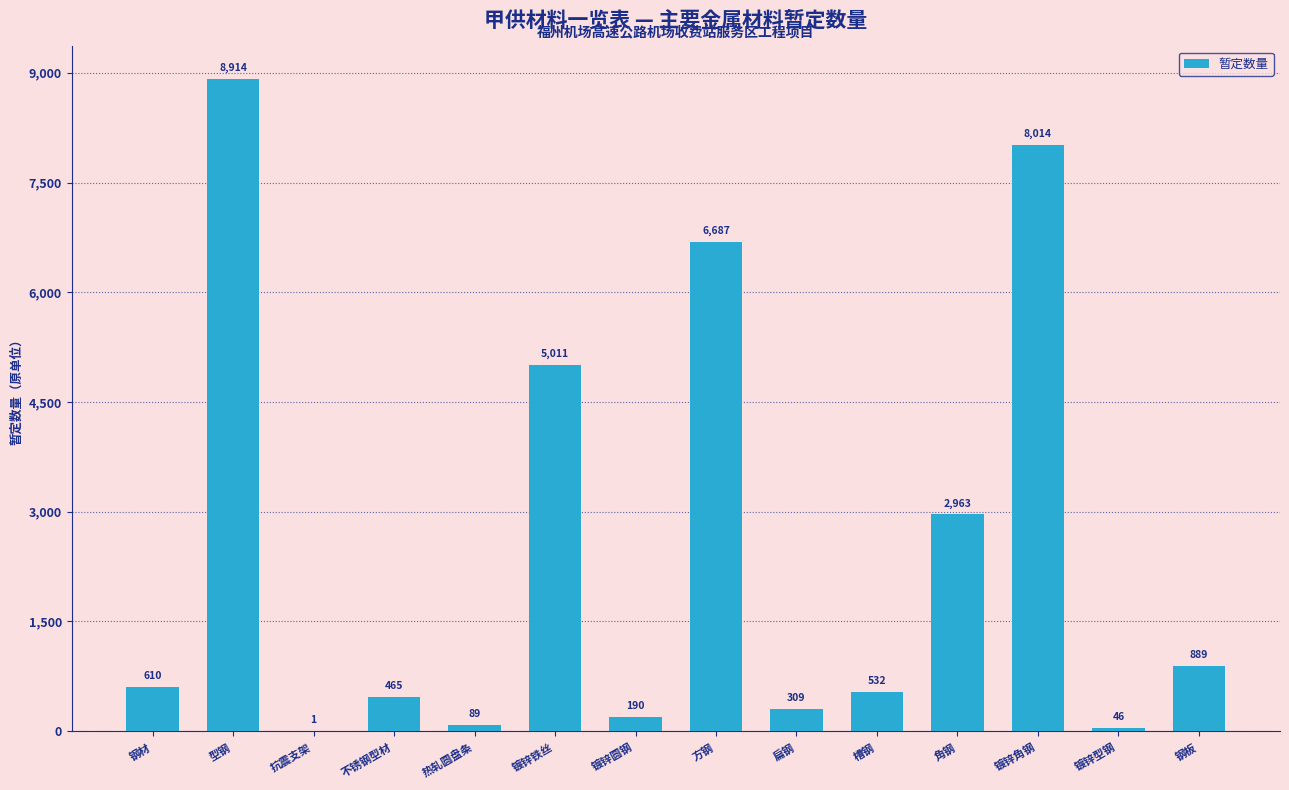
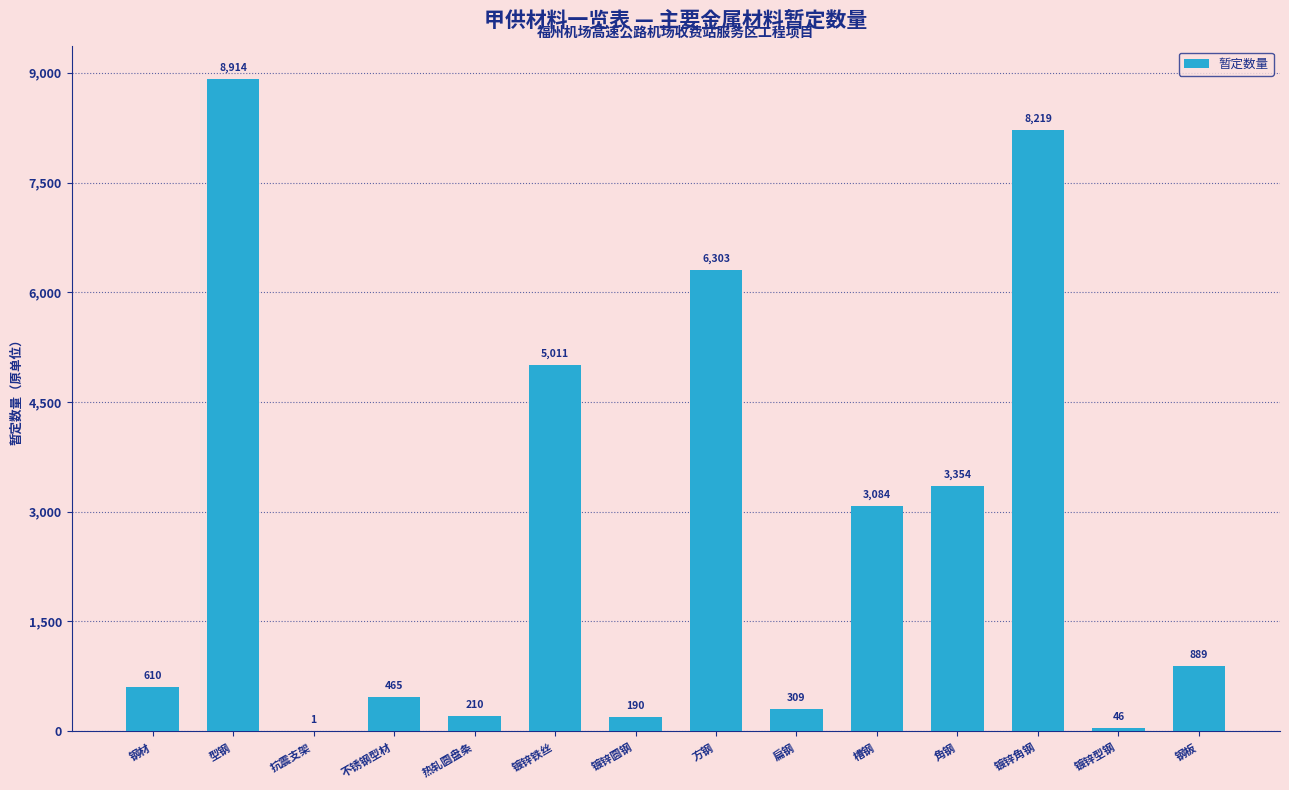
  {
    "钢材": "610",
    "型钢": "8,914",
    "抗震支架": "1",
    "不锈钢型材": "465",
-   "热轧圆盘条": "89",
+   "热轧圆盘条": "210",
    "镀锌铁丝": "5,011",
    "镀锌圆钢": "190",
-   "方钢": "6,687",
+   "方钢": "6,303",
    "扁钢": "309",
-   "槽钢": "532",
-   "角钢": "2,963",
-   "镀锌角钢": "8,014",
+   "槽钢": "3,084",
+   "角钢": "3,354",
+   "镀锌角钢": "8,219",
    "镀锌型钢": "46",
    "钢板": "889"
  }
